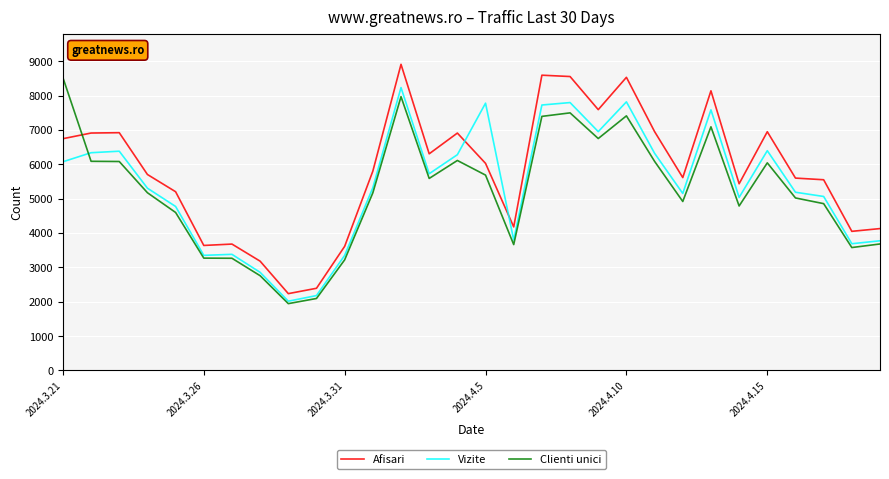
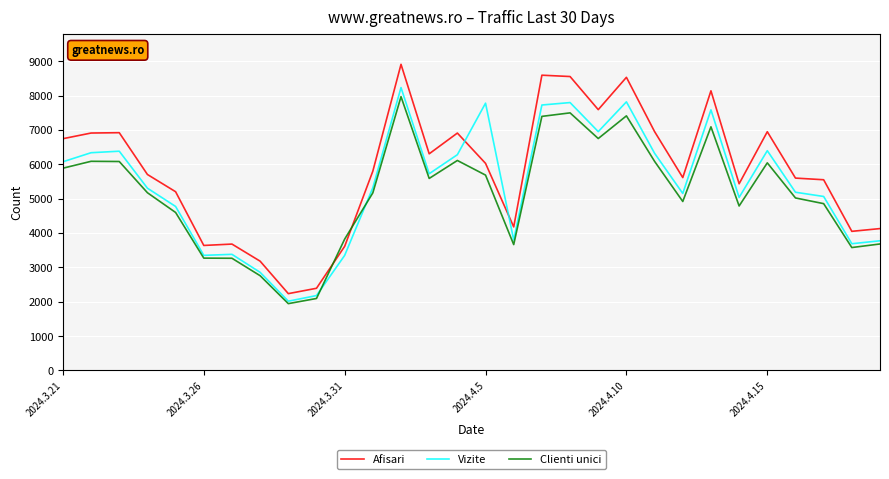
  {
    "Afisari": {
      "2024.3.21": 6700,
      "2024.3.26": 3600,
      "2024.3.31": 3600,
      "2024.4.5": 6000,
      "2024.4.10": 8500,
      "2024.4.15": 7000
    },
    "Vizite": {
      "2024.3.21": 6100,
      "2024.3.26": 3400,
      "2024.3.31": 3400,
      "2024.4.5": 7800,
      "2024.4.10": 7800,
      "2024.4.15": 6400
    },
    "Clienti unici": {
-     "2024.3.21": 8500,
+     "2024.3.21": 5900,
      "2024.3.26": 3300,
-     "2024.3.31": 3200,
+     "2024.3.31": 3800,
      "2024.4.5": 5700,
      "2024.4.10": 7400,
      "2024.4.15": 6000
    }
  }
